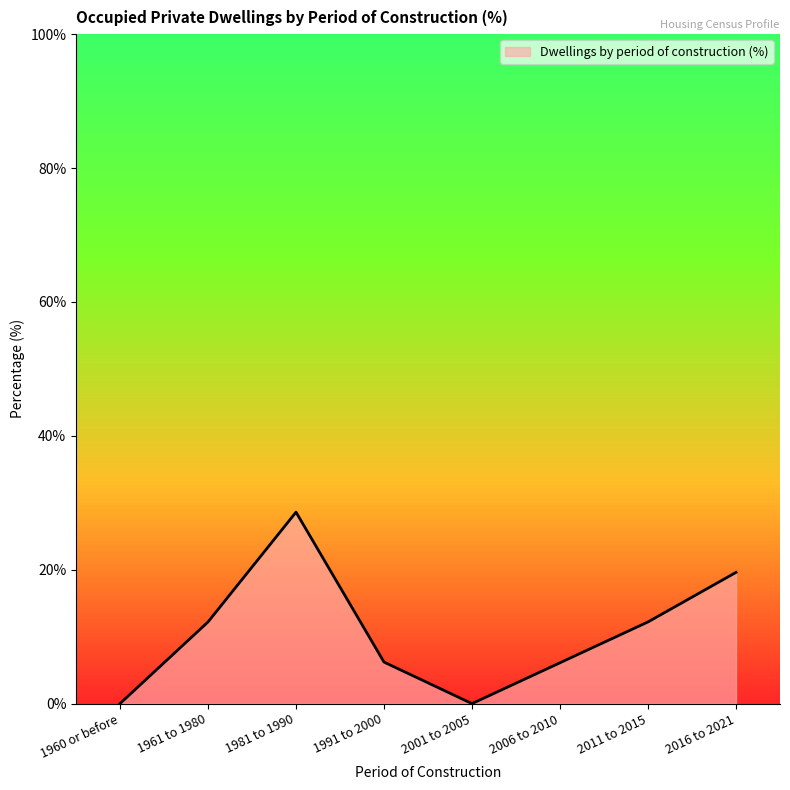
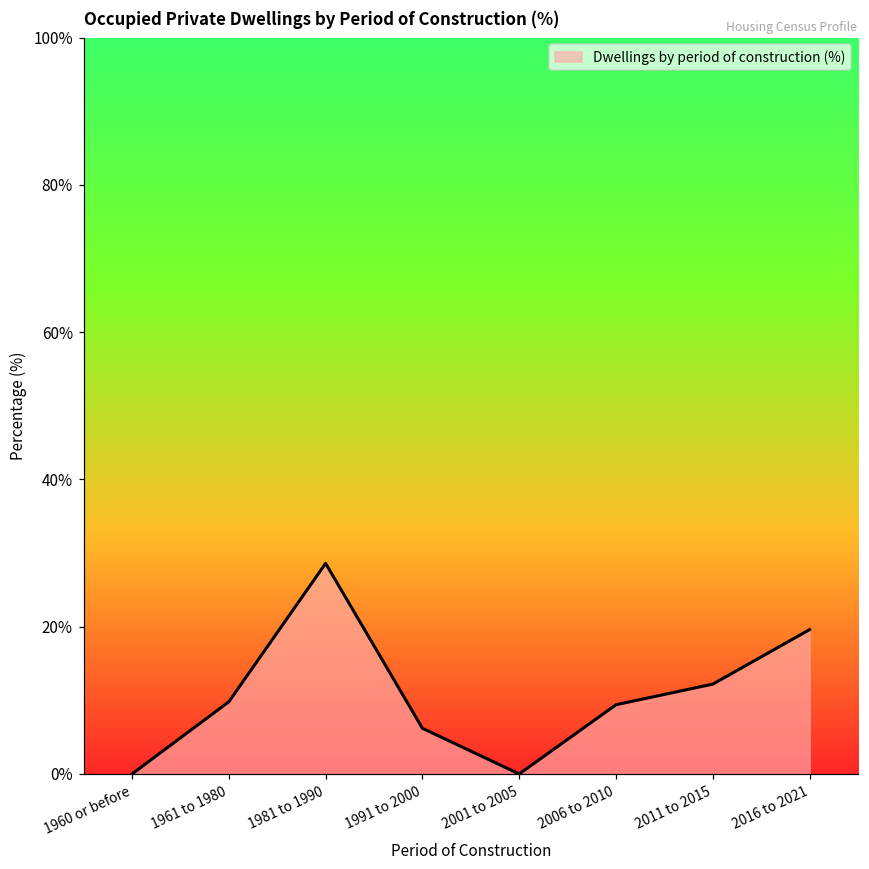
  {
    "1960 or before": "0%",
-   "1961 to 1980": "12%",
+   "1961 to 1980": "10%",
    "1981 to 1990": "29%",
    "1991 to 2000": "6%",
    "2001 to 2005": "0%",
-   "2006 to 2010": "6%",
+   "2006 to 2010": "9%",
    "2011 to 2015": "12%",
    "2016 to 2021": "20%"
  }
